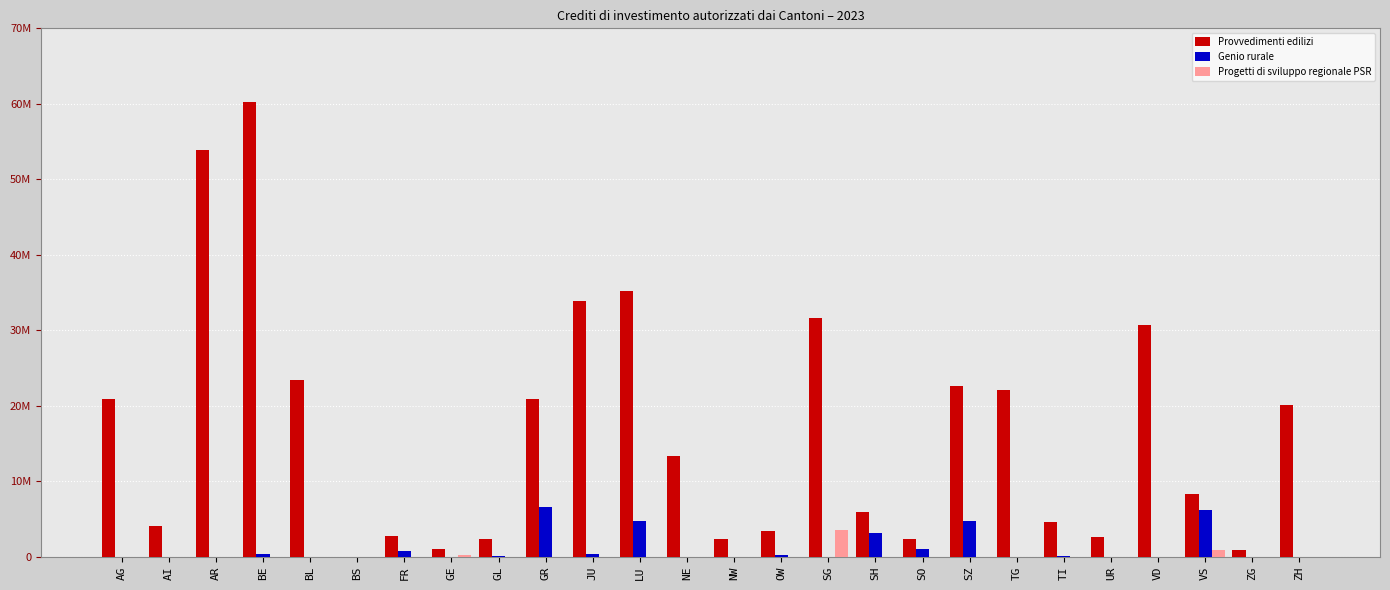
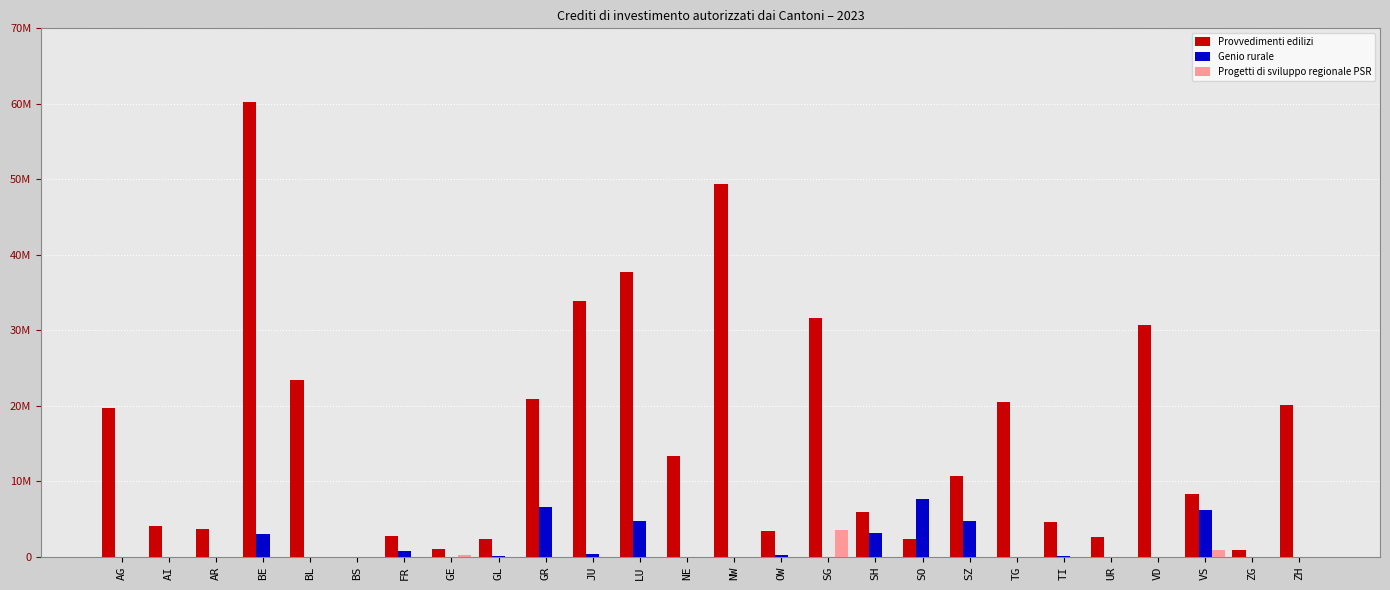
  {
    "Provvedimenti edilizi": {
-     "AG": 21000000,
+     "AG": 20000000,
      "AI": 4000000,
-     "AR": 54000000,
+     "AR": 4000000,
      "BE": 60000000,
      "BL": 23000000,
      "BS": 0,
      "FR": 3000000,
      "GE": 1000000,
      "GL": 2000000,
      "GR": 21000000,
      "JU": 34000000,
-     "LU": 35000000,
+     "LU": 38000000,
      "NE": 13000000,
-     "NW": 2000000,
+     "NW": 49000000,
      "OW": 3000000,
      "SG": 32000000,
      "SH": 6000000,
      "SO": 2000000,
-     "SZ": 23000000,
-     "TG": 22000000,
+     "SZ": 11000000,
+     "TG": 20000000,
      "TI": 5000000,
      "UR": 3000000,
      "VD": 31000000,
      "VS": 8000000,
      "ZG": 1000000,
      "ZH": 20000000
    },
    "Genio rurale": {
      "AG": 0,
      "AI": 0,
      "AR": 0,
-     "BE": 0,
+     "BE": 3000000,
      "BL": 0,
      "BS": 0,
      "FR": 1000000,
      "GE": 0,
      "GR": 7000000,
      "JU": 0,
      "LU": 5000000,
      "NE": 0,
      "NW": 0,
      "SG": 0,
      "SH": 3000000,
-     "SO": 1000000,
+     "SO": 8000000,
      "SZ": 5000000,
      "TG": 0,
      "UR": 0,
      "VD": 0,
      "VS": 6000000,
      "ZG": 0,
      "ZH": 0
    },
    "Progetti di sviluppo regionale PSR": {
      "AG": 0,
      "AI": 0,
      "AR": 0,
      "BE": 0,
      "BL": 0,
      "BS": 0,
      "FR": 0,
      "GL": 0,
      "GR": 0,
      "JU": 0,
      "LU": 0,
      "NE": 0,
      "NW": 0,
      "OW": 0,
      "SG": 4000000,
      "SH": 0,
      "SO": 0,
      "SZ": 0,
      "TI": 0,
      "UR": 0,
      "VD": 0,
      "VS": 1000000,
      "ZG": 0,
      "ZH": 0
    }
  }
